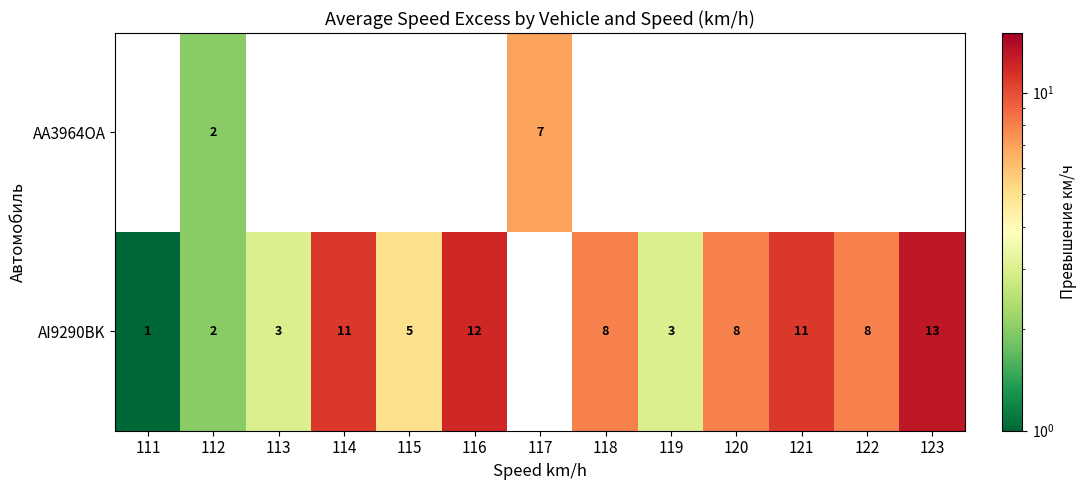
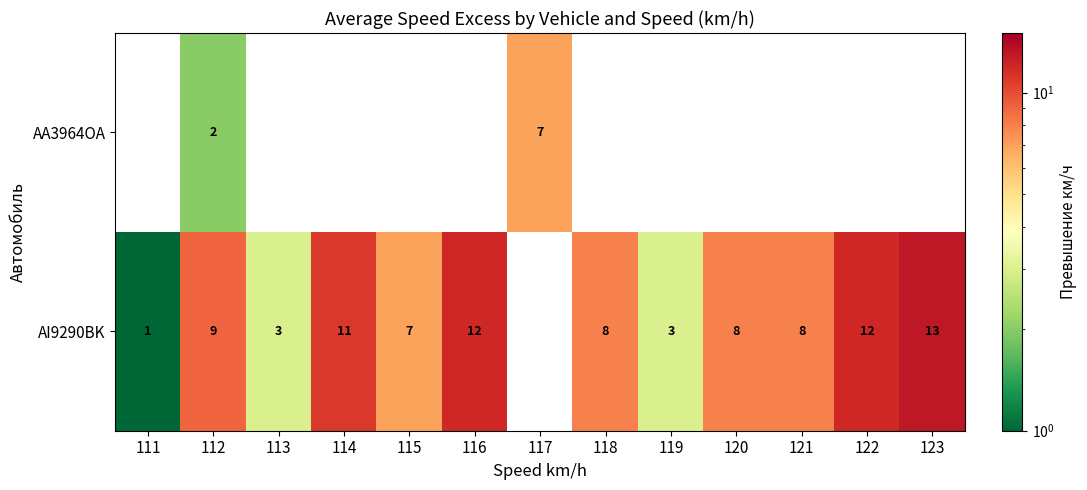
  {
    "AA3964OA": {
      "112": 2,
      "117": 7
    },
    "AI9290BK": {
      "111": 1,
-     "112": 2,
+     "112": 9,
      "113": 3,
      "114": 11,
-     "115": 5,
+     "115": 7,
      "116": 12,
      "118": 8,
      "119": 3,
      "120": 8,
-     "121": 11,
-     "122": 8,
+     "121": 8,
+     "122": 12,
      "123": 13
    }
  }
